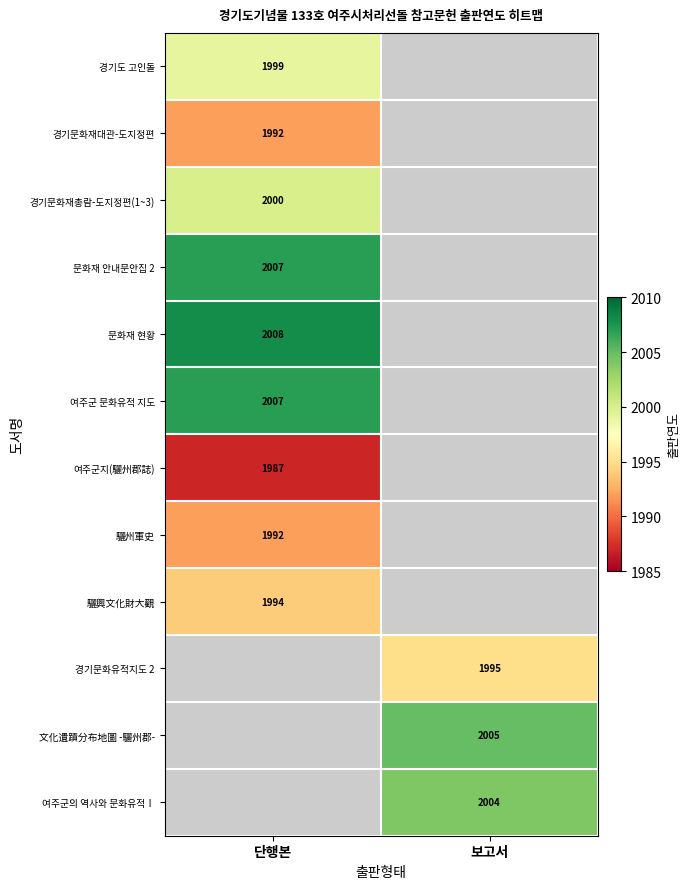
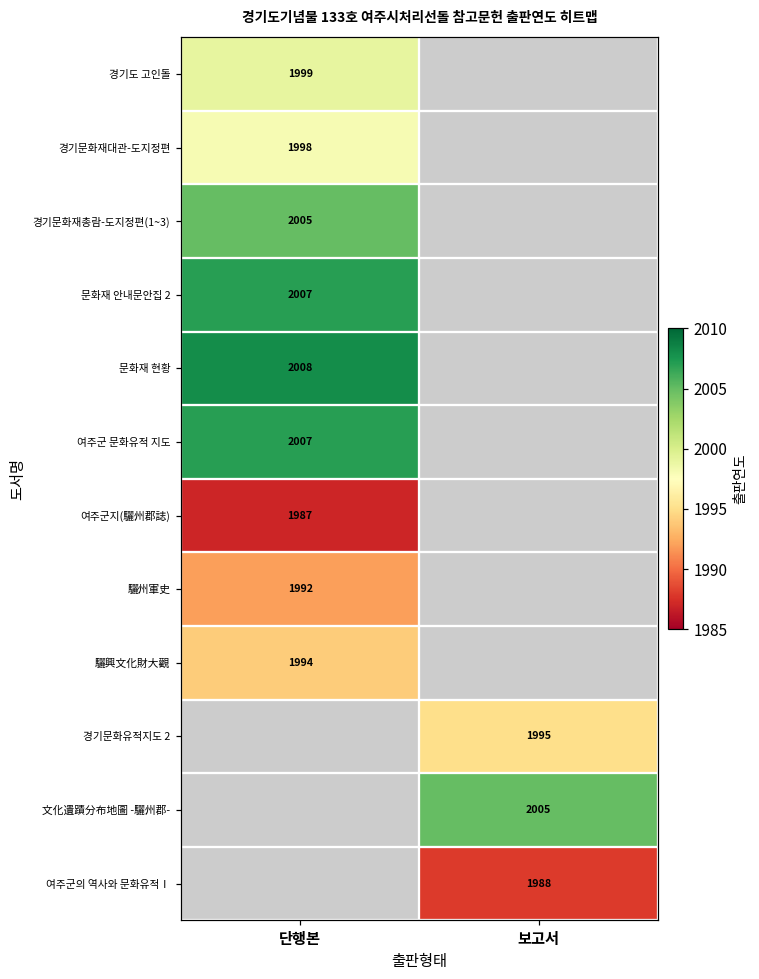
  {
    "경기도 고인돌": {
      "단행본": 1999
    },
    "경기문화재대관-도지정편": {
-     "단행본": 1992
+     "단행본": 1998
    },
    "경기문화재총람-도지정편(1~3)": {
-     "단행본": 2000
+     "단행본": 2005
    },
    "문화재 안내문안집 2": {
      "단행본": 2007
    },
    "문화재 현황": {
      "단행본": 2008
    },
    "여주군 문화유적 지도": {
      "단행본": 2007
    },
    "여주군지(驪州郡誌)": {
      "단행본": 1987
    },
    "驪州軍史": {
      "단행본": 1992
    },
    "驪興文化財大觀": {
      "단행본": 1994
    },
    "경기문화유적지도 2": {
      "보고서": 1995
    },
    "文化遺蹟分布地圖 -驪州郡-": {
      "보고서": 2005
    },
    "여주군의 역사와 문화유적Ⅰ": {
-     "보고서": 2004
+     "보고서": 1988
    }
  }
